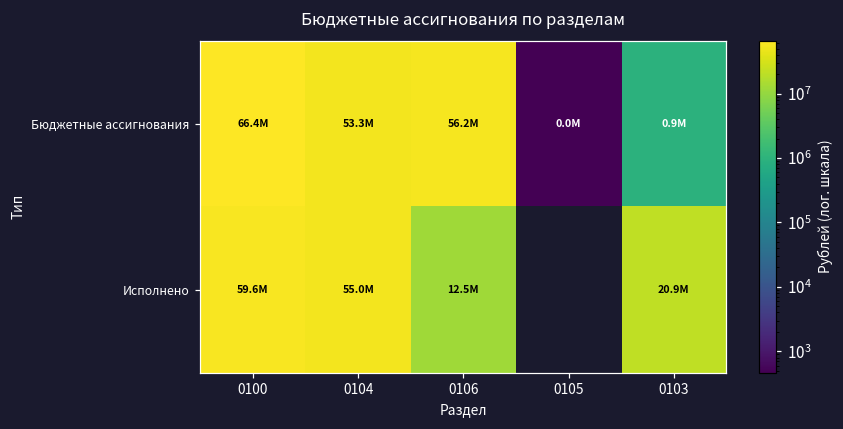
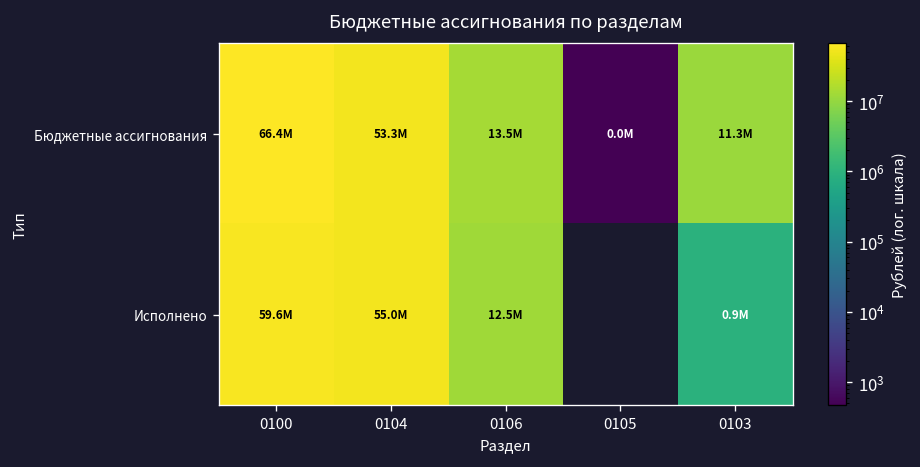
  {
    "Бюджетные ассигнования": {
      "0100": "66.4M",
      "0104": "53.3M",
-     "0106": "56.2M",
+     "0106": "13.5M",
      "0105": "0.0M",
-     "0103": "0.9M"
+     "0103": "11.3M"
    },
    "Исполнено": {
      "0100": "59.6M",
      "0104": "55.0M",
      "0106": "12.5M",
-     "0103": "20.9M"
+     "0103": "0.9M"
    }
  }
